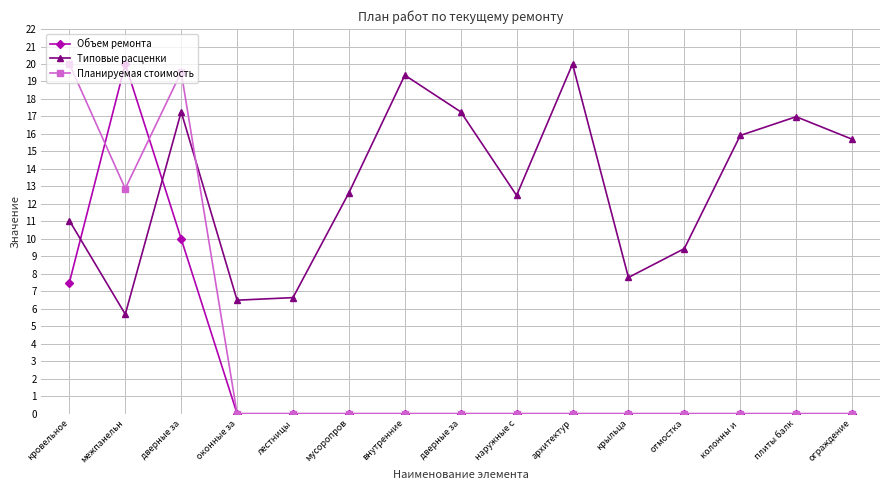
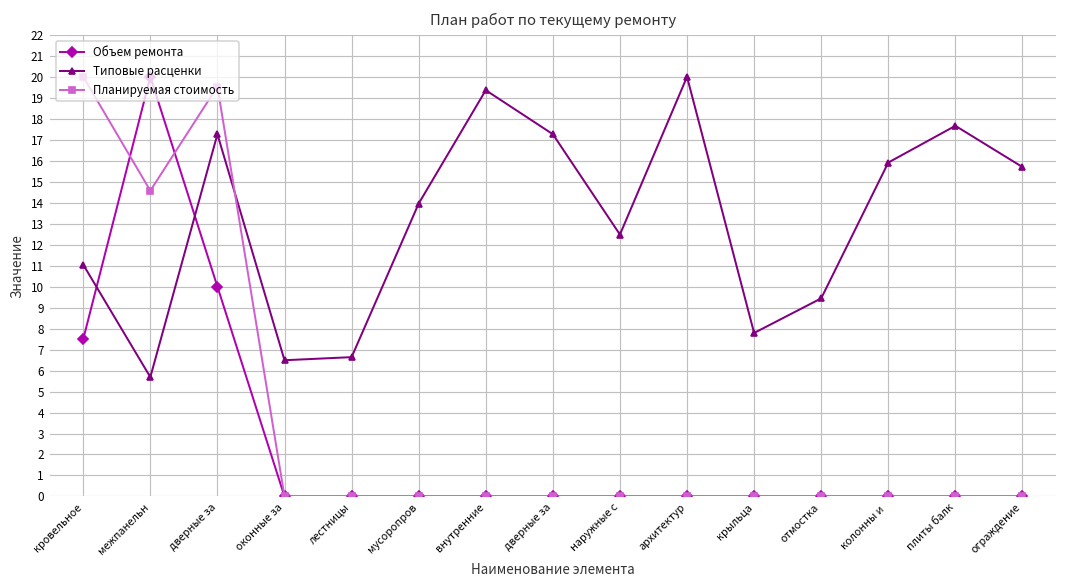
  {
    "Объем ремонта": {
      "кровельное": 7.5
    },
    "Типовые расценки": {
      "кровельное": 11.0,
      "межпанельн": 5.7,
      "оконные за": 6.5,
      "лестницы": 6.6,
-     "мусоропров": 12.6,
+     "мусоропров": 14.0,
      "внутренние": 19.4,
      "наружные с": 12.5,
      "архитектур": 20.0,
      "крыльца": 7.8,
      "отмостка": 9.4,
      "колонны и": 15.9,
-     "плиты балк": 17.0,
+     "плиты балк": 17.7,
      "ограждение": 15.7
    },
    "Планируемая стоимость": {
-     "межпанельн": 12.9
+     "межпанельн": 14.6
    }
  }
